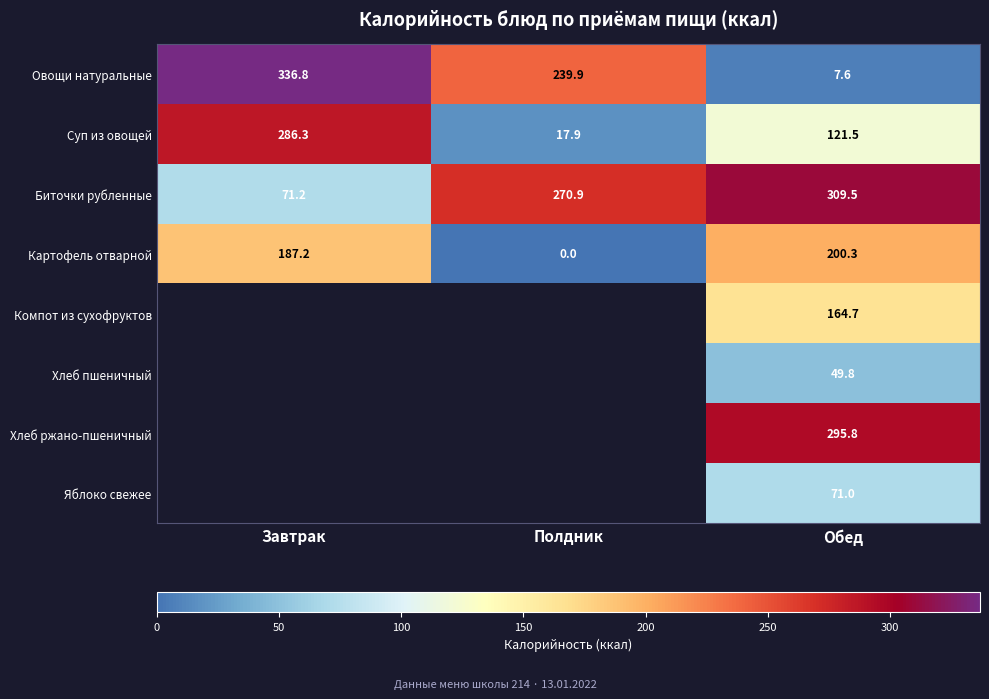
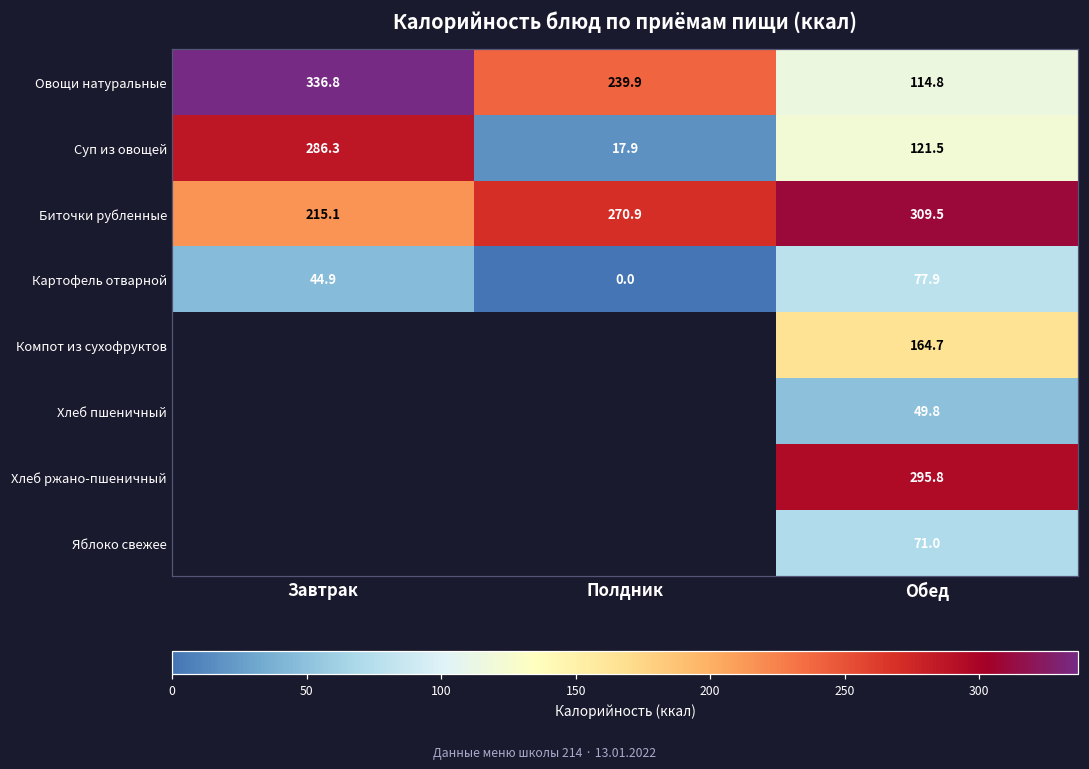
  {
    "Овощи натуральные": {
      "Завтрак": 336.8,
      "Полдник": 239.9,
-     "Обед": 7.6
+     "Обед": 114.8
    },
    "Суп из овощей": {
      "Завтрак": 286.3,
      "Полдник": 17.9,
      "Обед": 121.5
    },
    "Биточки рубленные": {
-     "Завтрак": 71.2,
+     "Завтрак": 215.1,
      "Полдник": 270.9,
      "Обед": 309.5
    },
    "Картофель отварной": {
-     "Завтрак": 187.2,
+     "Завтрак": 44.9,
      "Полдник": 0.0,
-     "Обед": 200.3
+     "Обед": 77.9
    },
    "Компот из сухофруктов": {
      "Обед": 164.7
    },
    "Хлеб пшеничный": {
      "Обед": 49.8
    },
    "Хлеб ржано-пшеничный": {
      "Обед": 295.8
    },
    "Яблоко свежее": {
      "Обед": 71.0
    }
  }
